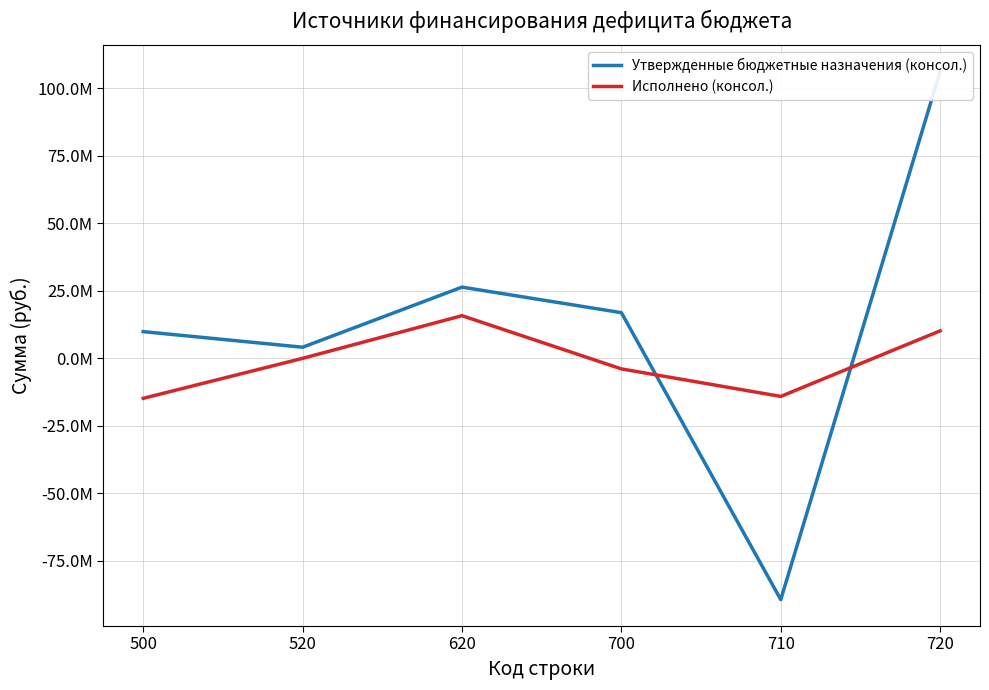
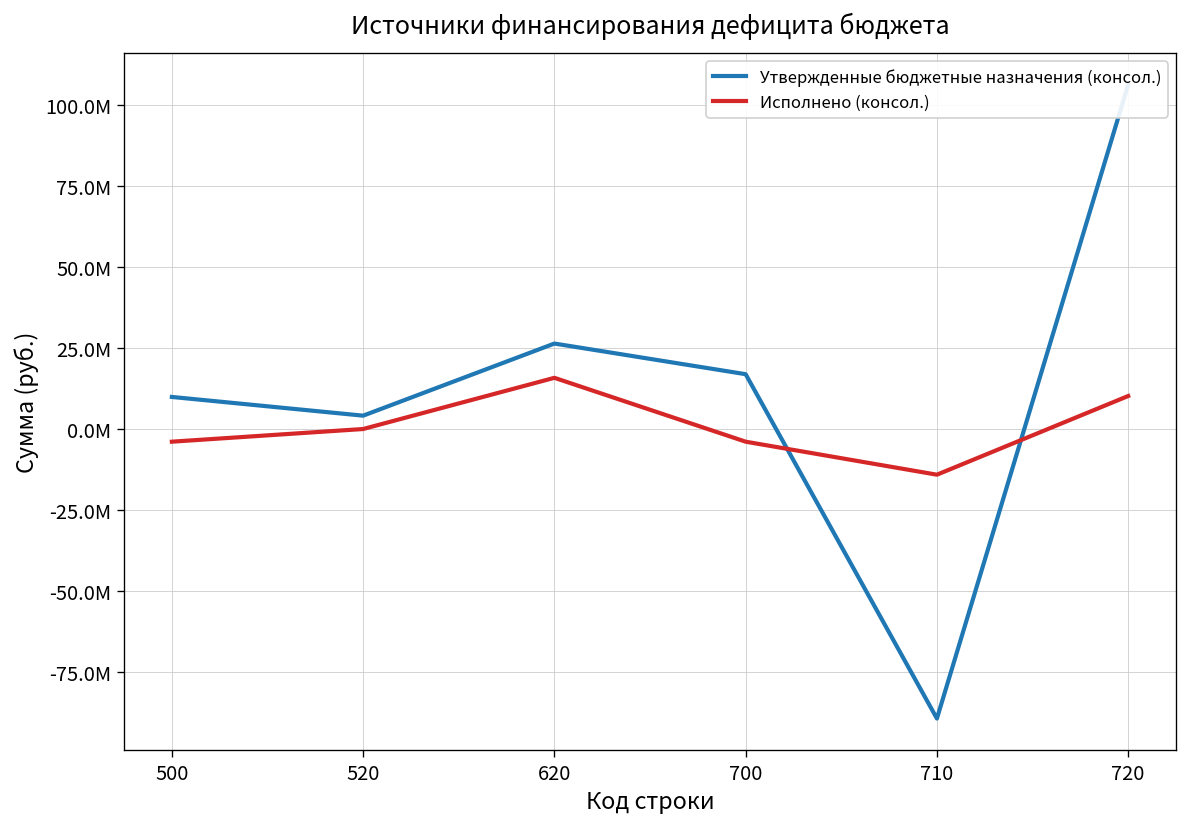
  {
    "Утвержденные бюджетные назначения (консол.)": {
      "500": 10000000,
      "520": 4000000,
      "620": 26000000,
      "700": 17000000,
      "710": -89000000
    },
    "Исполнено (консол.)": {
-     "500": -15000000,
+     "500": -4000000,
      "520": 0,
      "620": 16000000,
      "700": -4000000,
      "710": -14000000,
      "720": 10000000
    }
  }
